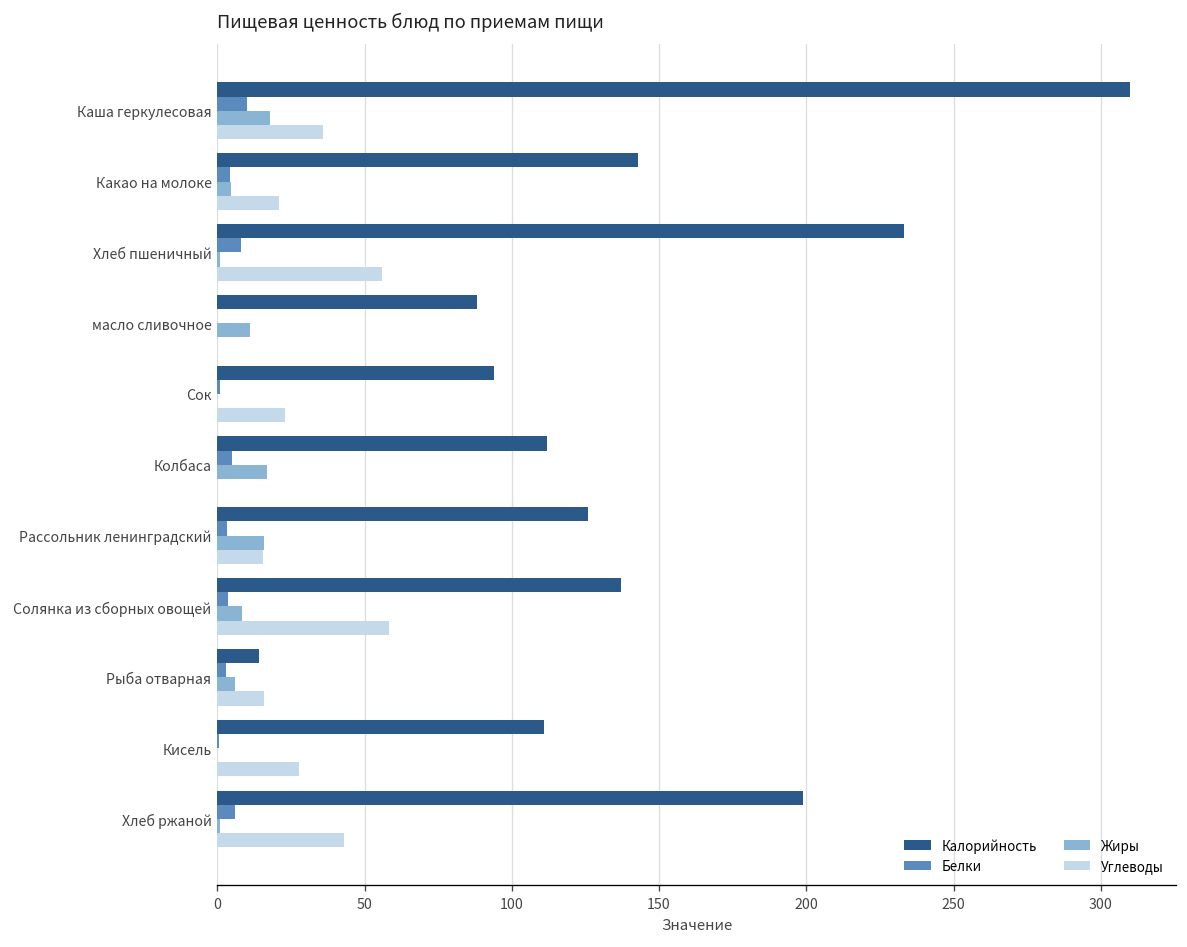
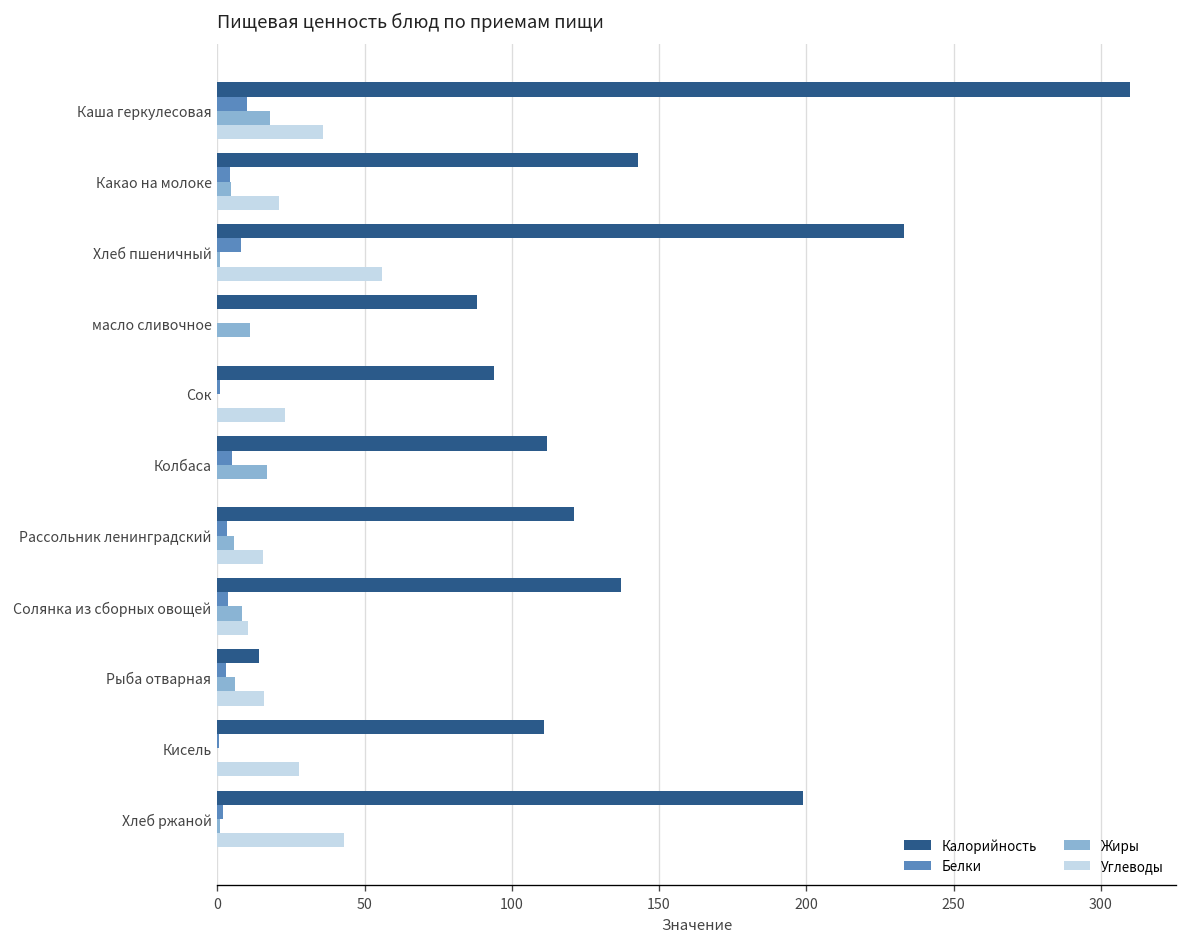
  {
    "Калорийность": {
      "Каша геркулесовая": 310,
      "Какао на молоке": 143,
      "Хлеб пшеничный": 233,
      "масло сливочное": 88,
      "Сок": 94,
      "Колбаса": 112,
-     "Рассольник ленинградский": 126,
+     "Рассольник ленинградский": 121,
      "Солянка из сборных овощей": 137,
      "Рыба отварная": 14,
      "Кисель": 111,
      "Хлеб ржаной": 199
    },
    "Белки": {
      "Каша геркулесовая": 10,
      "Какао на молоке": 4,
      "Хлеб пшеничный": 8,
      "масло сливочное": 0,
      "Колбаса": 5,
      "Рассольник ленинградский": 3,
      "Солянка из сборных овощей": 4,
      "Рыба отварная": 3,
-     "Хлеб ржаной": 6
+     "Хлеб ржаной": 2
    },
    "Жиры": {
      "Каша геркулесовая": 18,
      "Какао на молоке": 5,
      "масло сливочное": 11,
      "Сок": 0,
      "Колбаса": 17,
-     "Рассольник ленинградский": 16,
+     "Рассольник ленинградский": 6,
      "Солянка из сборных овощей": 9,
      "Рыба отварная": 6,
      "Кисель": 0
    },
    "Углеводы": {
      "Каша геркулесовая": 36,
      "Какао на молоке": 21,
      "Хлеб пшеничный": 56,
      "масло сливочное": 0,
      "Сок": 23,
      "Колбаса": 0,
      "Рассольник ленинградский": 16,
-     "Солянка из сборных овощей": 58,
+     "Солянка из сборных овощей": 11,
      "Рыба отварная": 16,
      "Кисель": 28,
      "Хлеб ржаной": 43
    }
  }
